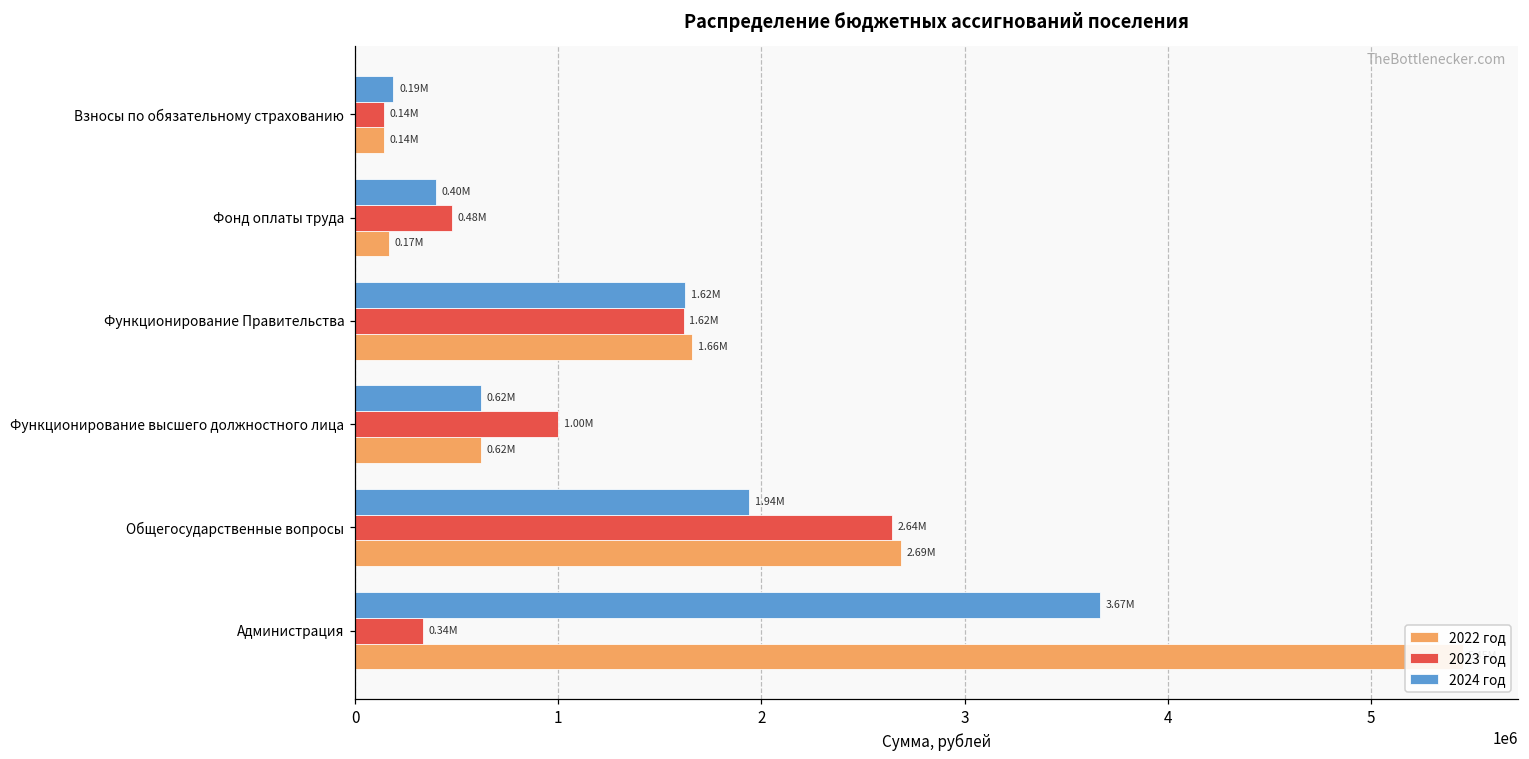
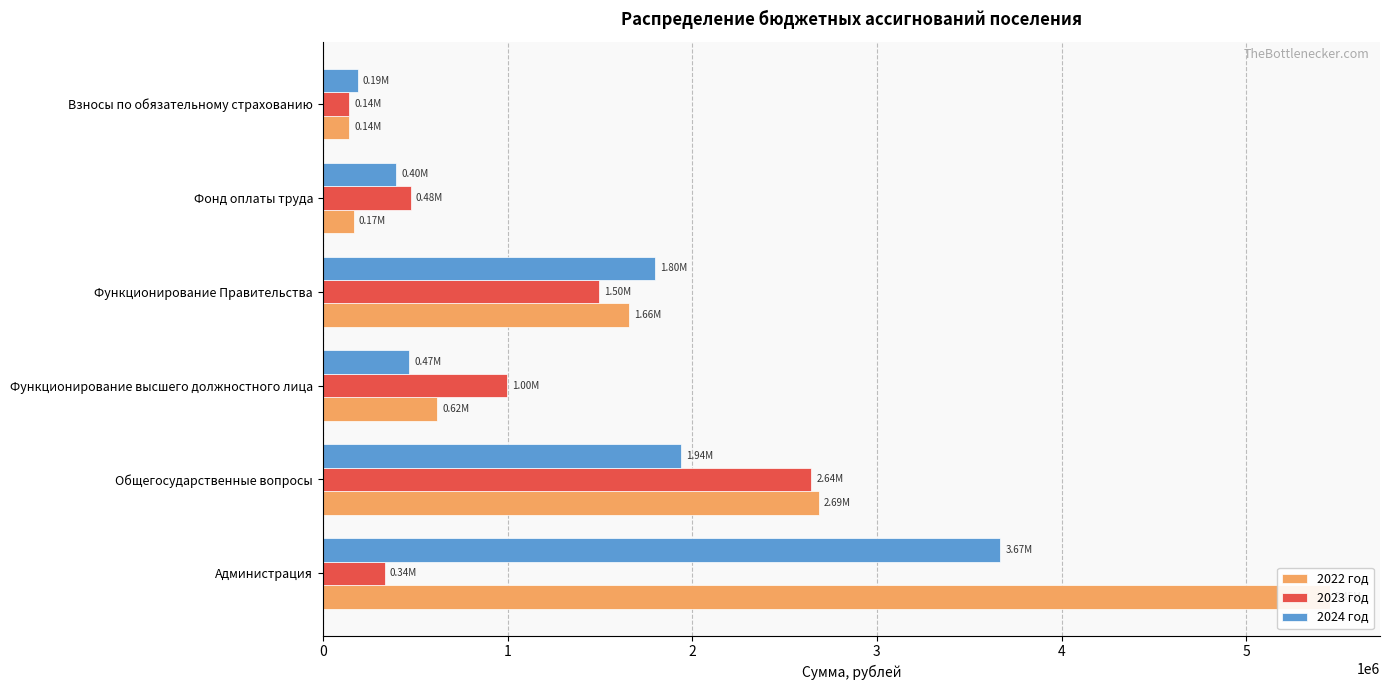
  {
    "2022 год": {
      "Взносы по обязательному страхованию": "0.14M",
      "Фонд оплаты труда": "0.17M",
      "Функционирование Правительства": "1.66M",
      "Функционирование высшего должностного лица": "0.62M",
      "Общегосударственные вопросы": "2.69M"
    },
    "2023 год": {
      "Взносы по обязательному страхованию": "0.14M",
      "Фонд оплаты труда": "0.48M",
-     "Функционирование Правительства": "1.62M",
+     "Функционирование Правительства": "1.50M",
      "Функционирование высшего должностного лица": "1.00M",
      "Общегосударственные вопросы": "2.64M",
      "Администрация": "0.34M"
    },
    "2024 год": {
      "Взносы по обязательному страхованию": "0.19M",
      "Фонд оплаты труда": "0.40M",
-     "Функционирование Правительства": "1.62M",
-     "Функционирование высшего должностного лица": "0.62M",
+     "Функционирование Правительства": "1.80M",
+     "Функционирование высшего должностного лица": "0.47M",
      "Общегосударственные вопросы": "1.94M",
      "Администрация": "3.67M"
    }
  }
